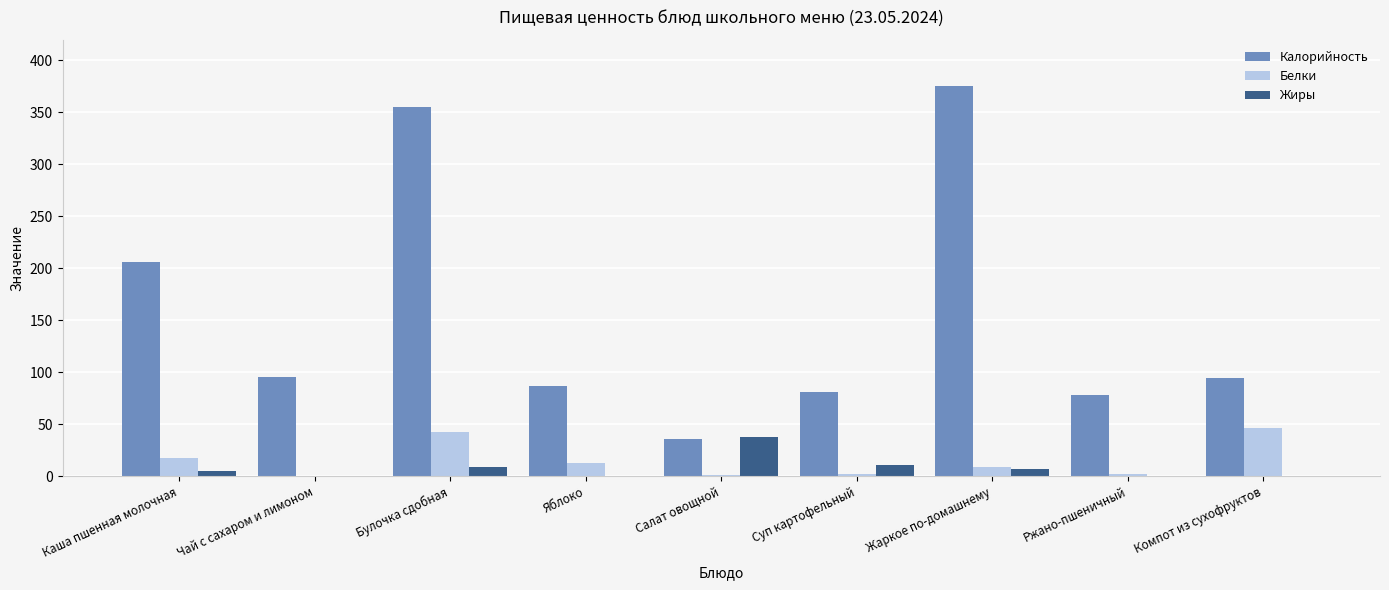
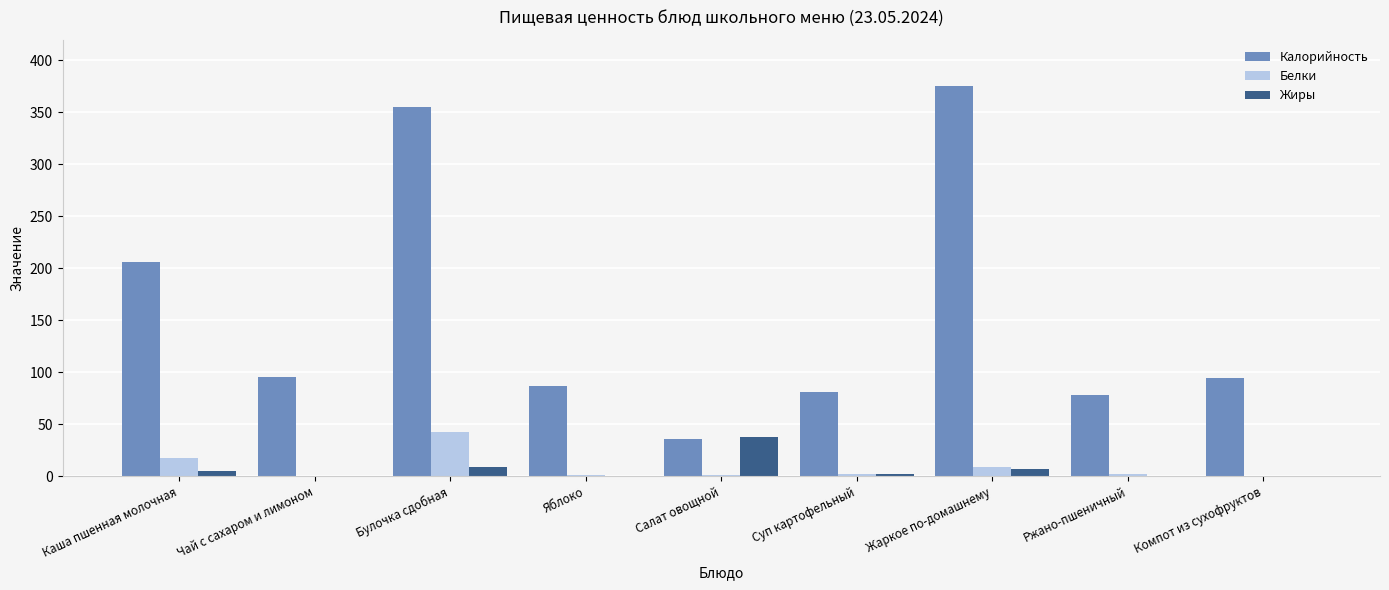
  {
    "Калорийность": {
      "Каша пшенная молочная": 206,
      "Чай с сахаром и лимоном": 96,
      "Булочка сдобная": 355,
      "Яблоко": 87,
      "Салат овощной": 36,
      "Суп картофельный": 81,
      "Жаркое по-домашнему": 375,
      "Ржано-пшеничный": 78,
      "Компот из сухофруктов": 94
    },
    "Белки": {
      "Каша пшенная молочная": 18,
      "Булочка сдобная": 43,
-     "Яблоко": 13,
+     "Яблоко": 2,
      "Жаркое по-домашнему": 9,
      "Ржано-пшеничный": 3,
-     "Компот из сухофруктов": 47
+     "Компот из сухофруктов": 0
    },
    "Жиры": {
      "Каша пшенная молочная": 5,
      "Чай с сахаром и лимоном": 0,
      "Булочка сдобная": 9,
      "Салат овощной": 38,
-     "Суп картофельный": 11,
+     "Суп картофельный": 2,
      "Жаркое по-домашнему": 7,
      "Компот из сухофруктов": 0
    }
  }
